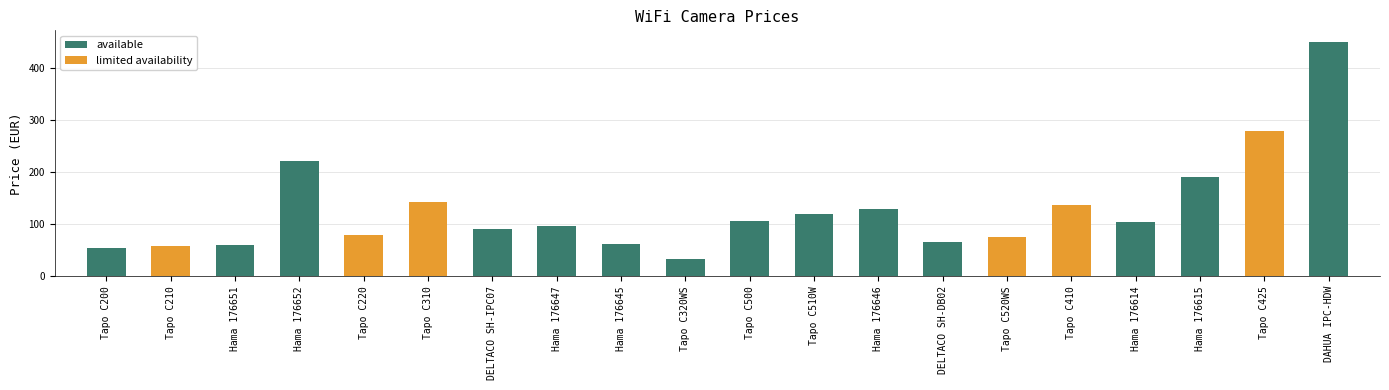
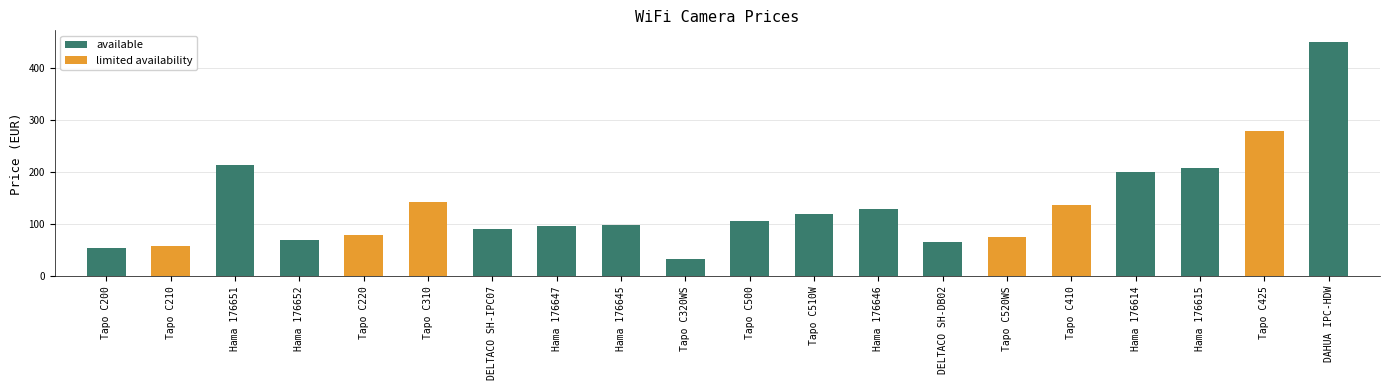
  {
    "available": {
      "Tapo C200": 50,
-     "Hama 176651": 60,
-     "Hama 176652": 220,
+     "Hama 176651": 210,
+     "Hama 176652": 70,
      "DELTACO SH-IPC07": 90,
      "Hama 176647": 100,
-     "Hama 176645": 60,
+     "Hama 176645": 100,
      "Tapo C320WS": 30,
      "Tapo C500": 110,
      "Tapo C510W": 120,
      "Hama 176646": 130,
      "DELTACO SH-DB02": 70,
-     "Hama 176614": 100,
-     "Hama 176615": 190,
+     "Hama 176614": 200,
+     "Hama 176615": 210,
      "DAHUA IPC-HDW": 450
    },
    "limited availability": {
      "Tapo C210": 60,
      "Tapo C220": 80,
      "Tapo C310": 140,
      "Tapo C520WS": 80,
      "Tapo C410": 140,
      "Tapo C425": 280
    }
  }
